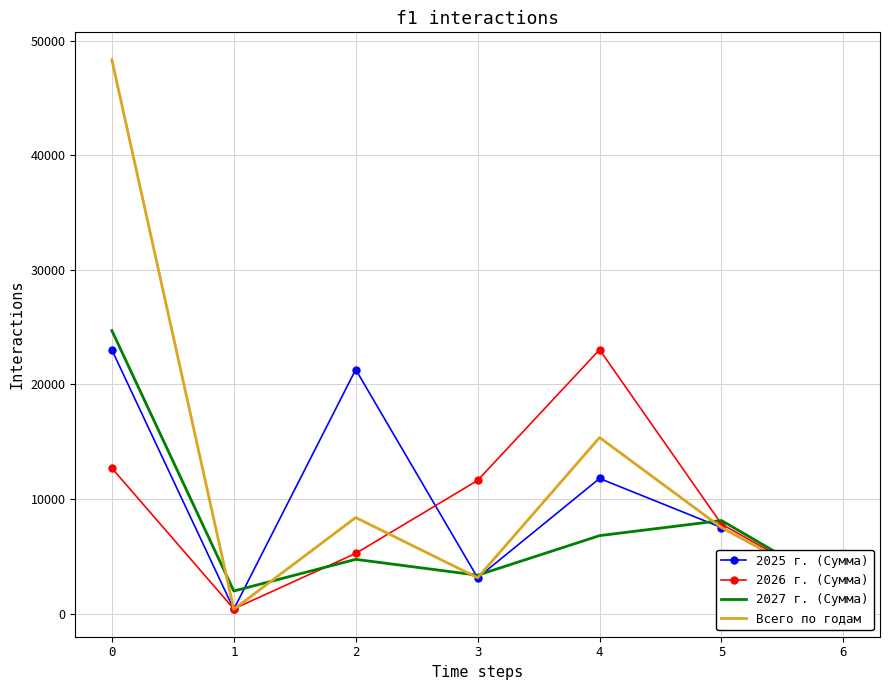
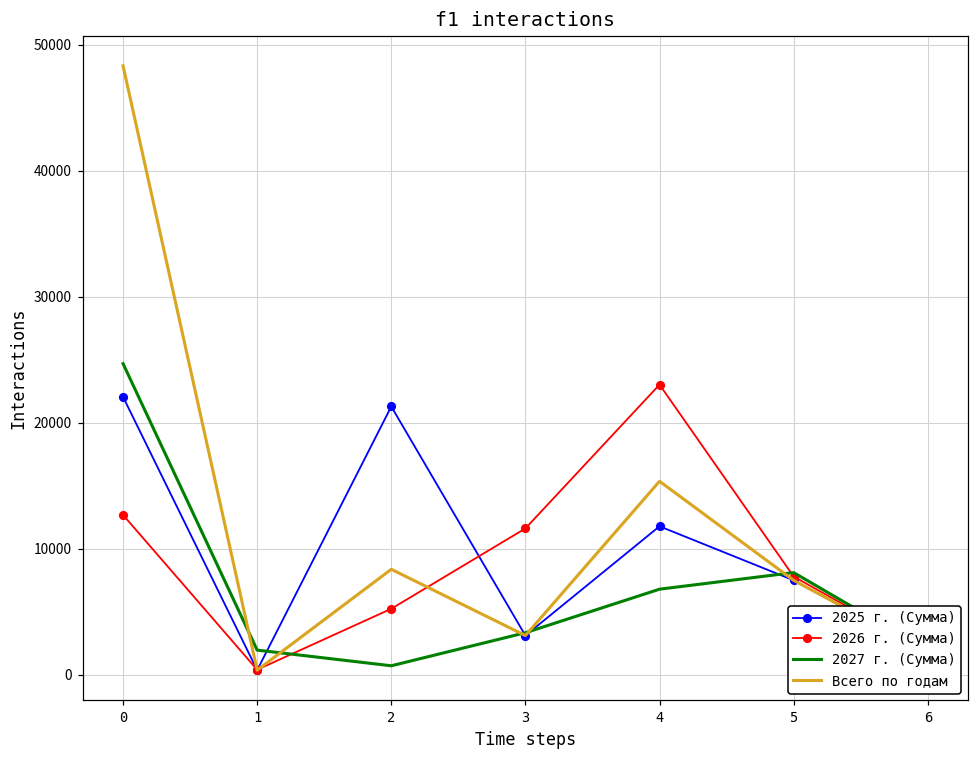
  {
    "2025 г. (Сумма)": {
-     "0": 23000,
+     "0": 22100,
      "2": 21300,
      "4": 11800
    },
    "2026 г. (Сумма)": {
      "0": 12700,
      "2": 5300,
      "3": 11600,
      "4": 23000,
      "5": 7800
    },
    "2027 г. (Сумма)": {
      "0": 24700,
      "1": 2000,
-     "2": 4700,
+     "2": 700,
      "3": 3400,
      "4": 6800,
      "5": 8100
    },
    "Всего по годам": {
      "0": 48300,
      "2": 8400,
      "4": 15400
    }
  }
